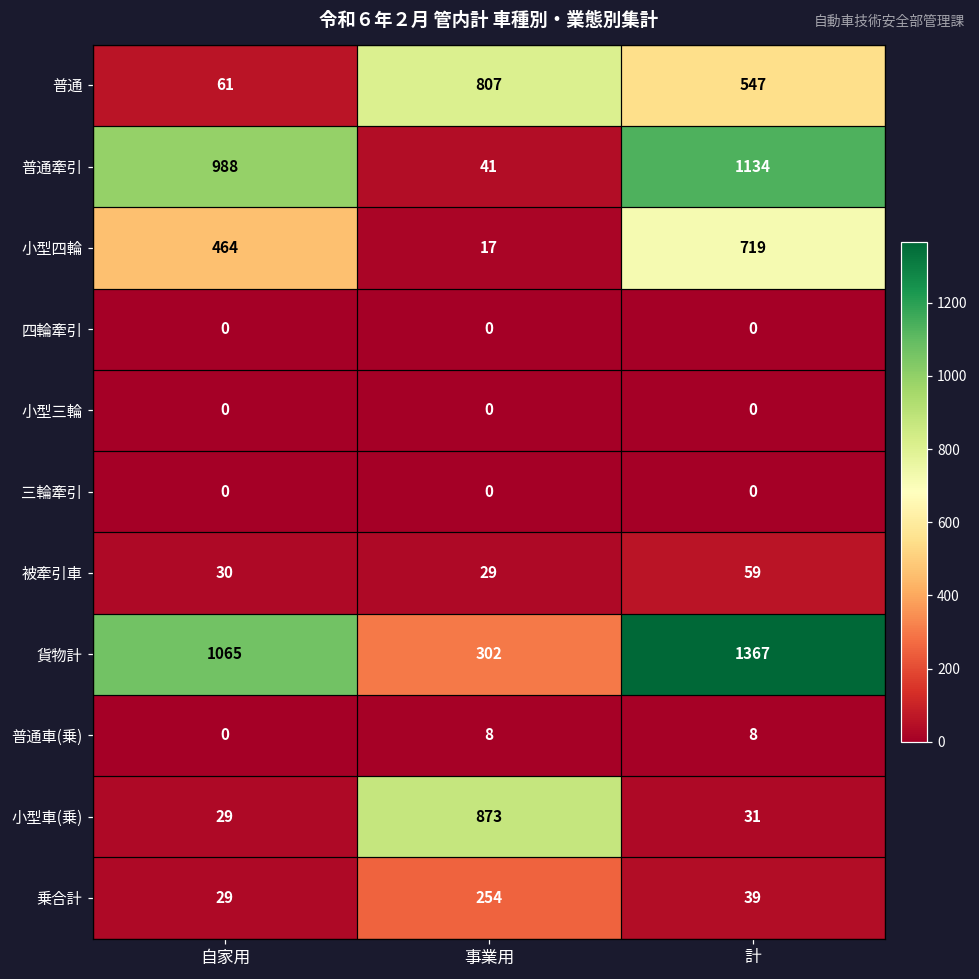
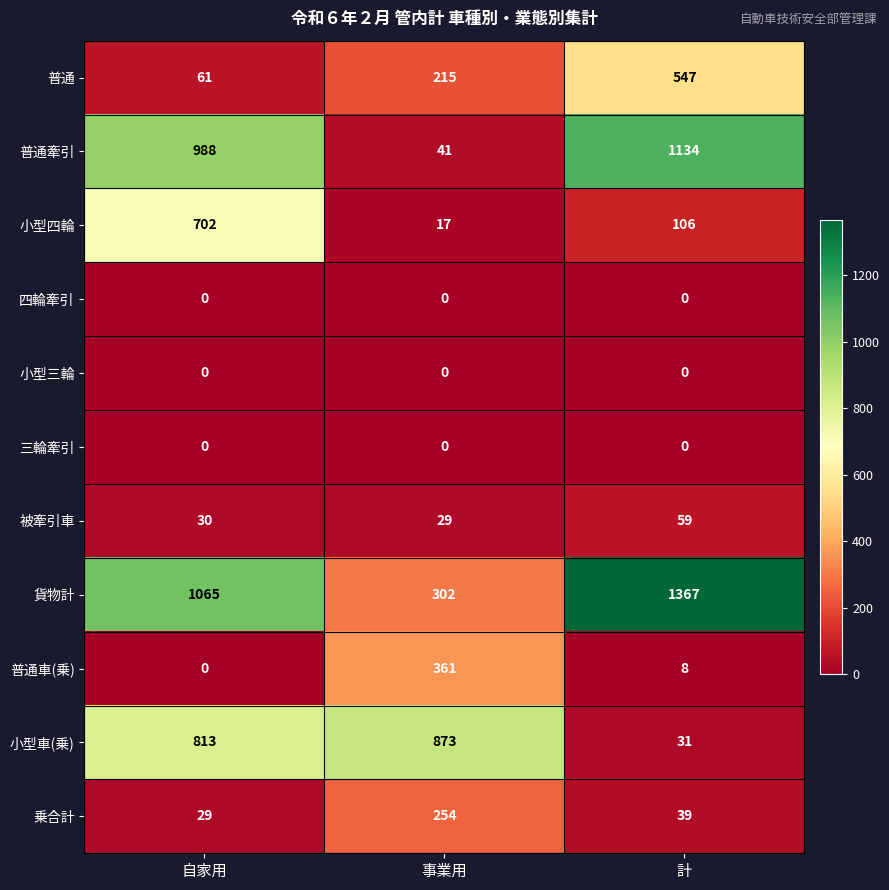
  {
    "普通": {
      "自家用": 61,
-     "事業用": 807,
+     "事業用": 215,
      "計": 547
    },
    "普通牽引": {
      "自家用": 988,
      "事業用": 41,
      "計": 1134
    },
    "小型四輪": {
-     "自家用": 464,
+     "自家用": 702,
      "事業用": 17,
-     "計": 719
+     "計": 106
    },
    "四輪牽引": {
      "自家用": 0,
      "事業用": 0,
      "計": 0
    },
    "小型三輪": {
      "自家用": 0,
      "事業用": 0,
      "計": 0
    },
    "三輪牽引": {
      "自家用": 0,
      "事業用": 0,
      "計": 0
    },
    "被牽引車": {
      "自家用": 30,
      "事業用": 29,
      "計": 59
    },
    "貨物計": {
      "自家用": 1065,
      "事業用": 302,
      "計": 1367
    },
    "普通車(乗)": {
      "自家用": 0,
-     "事業用": 8,
+     "事業用": 361,
      "計": 8
    },
    "小型車(乗)": {
-     "自家用": 29,
+     "自家用": 813,
      "事業用": 873,
      "計": 31
    },
    "乗合計": {
      "自家用": 29,
      "事業用": 254,
      "計": 39
    }
  }
